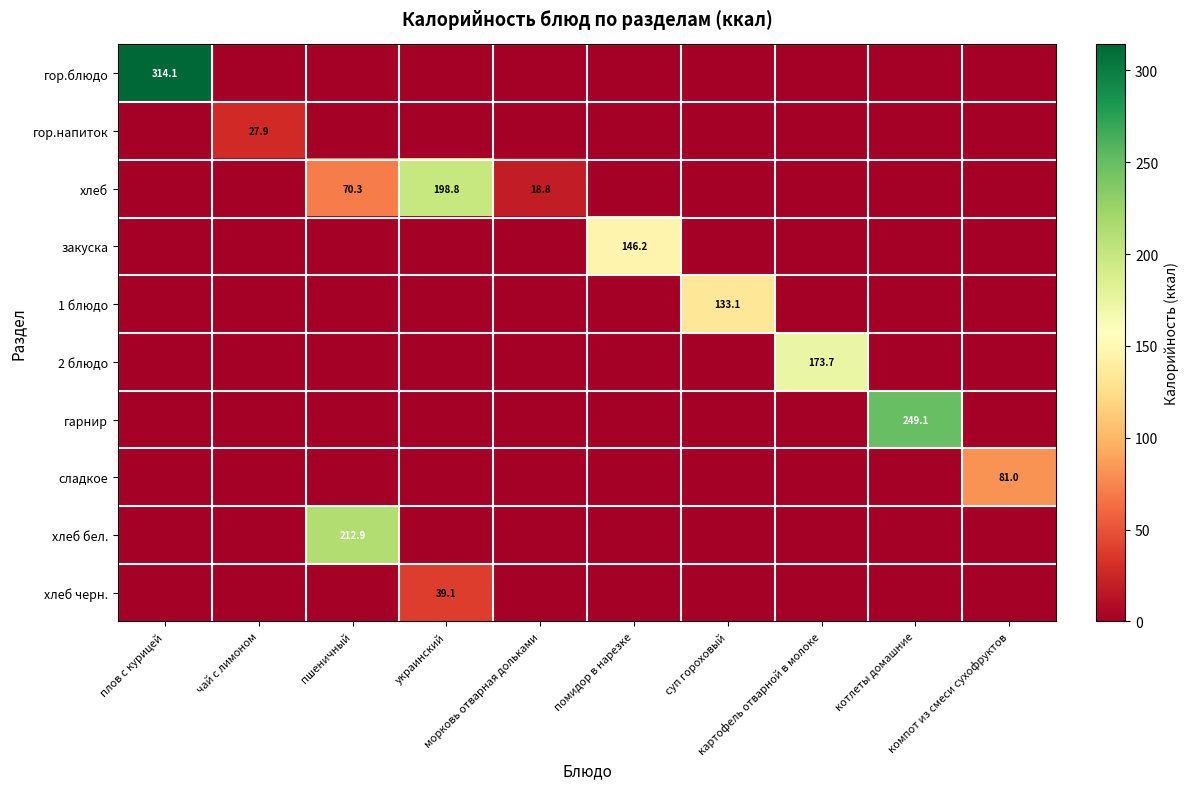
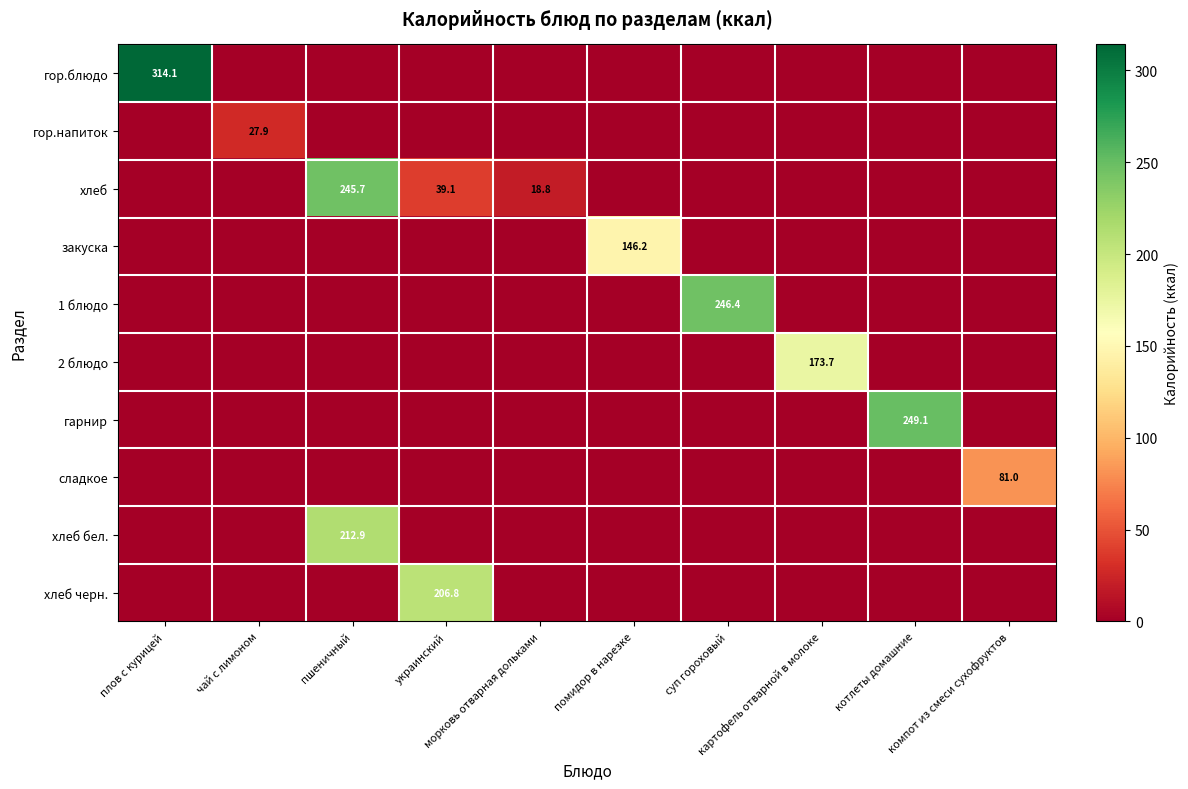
  {
    "гор.блюдо": {
      "плов с курицей": 314.1
    },
    "гор.напиток": {
      "чай с лимоном": 27.9
    },
    "хлеб": {
-     "пшеничный": 70.3,
-     "украинский": 198.8,
+     "пшеничный": 245.7,
+     "украинский": 39.1,
      "морковь отварная дольками": 18.8
    },
    "закуска": {
      "помидор в нарезке": 146.2
    },
    "1 блюдо": {
-     "суп гороховый": 133.1
+     "суп гороховый": 246.4
    },
    "2 блюдо": {
      "картофель отварной в молоке": 173.7
    },
    "гарнир": {
      "котлеты домашние": 249.1
    },
    "сладкое": {
      "компот из смеси сухофруктов": 81.0
    },
    "хлеб бел.": {
      "пшеничный": 212.9
    },
    "хлеб черн.": {
-     "украинский": 39.1
+     "украинский": 206.8
    }
  }
